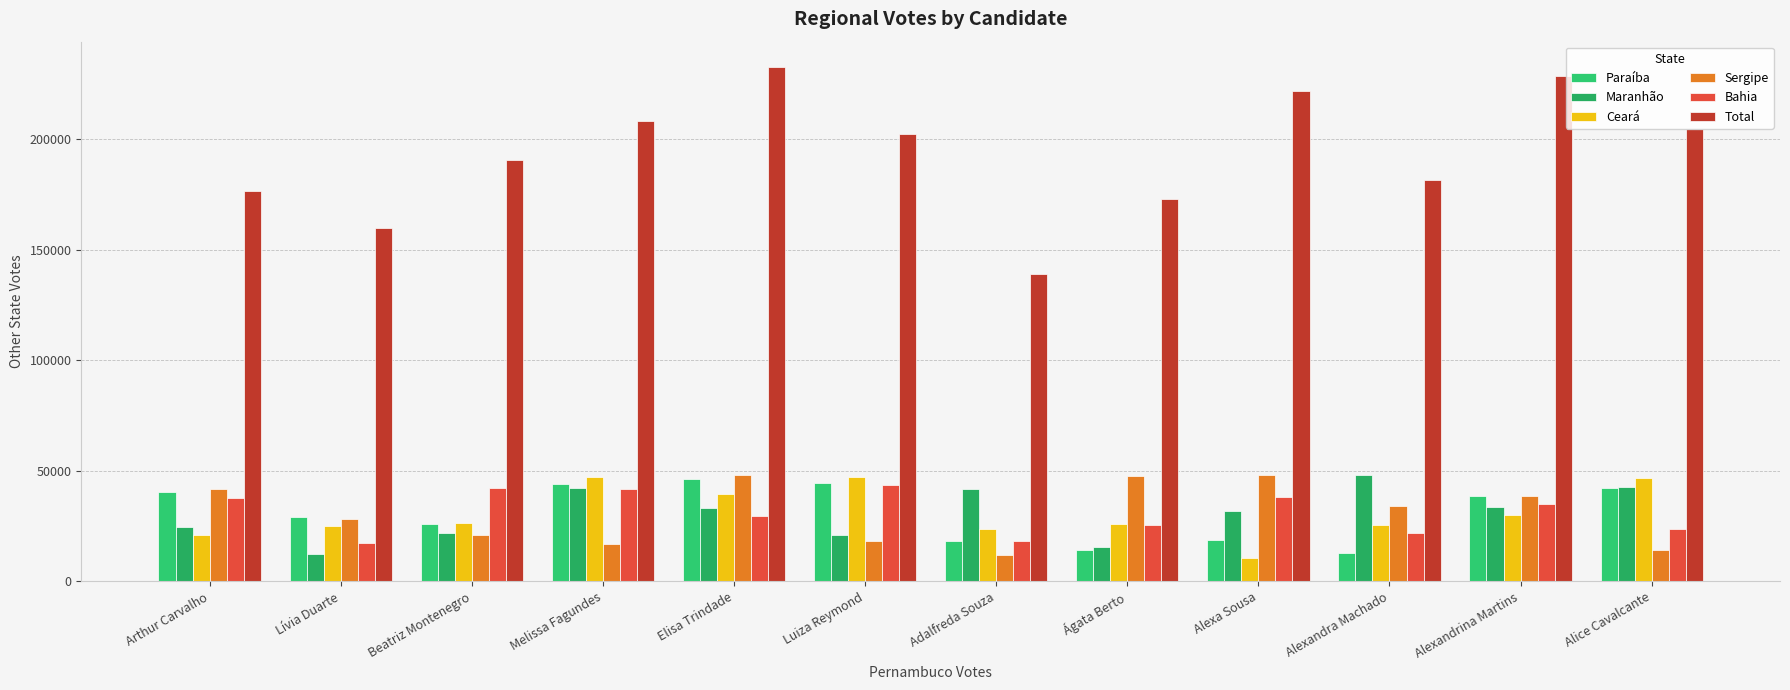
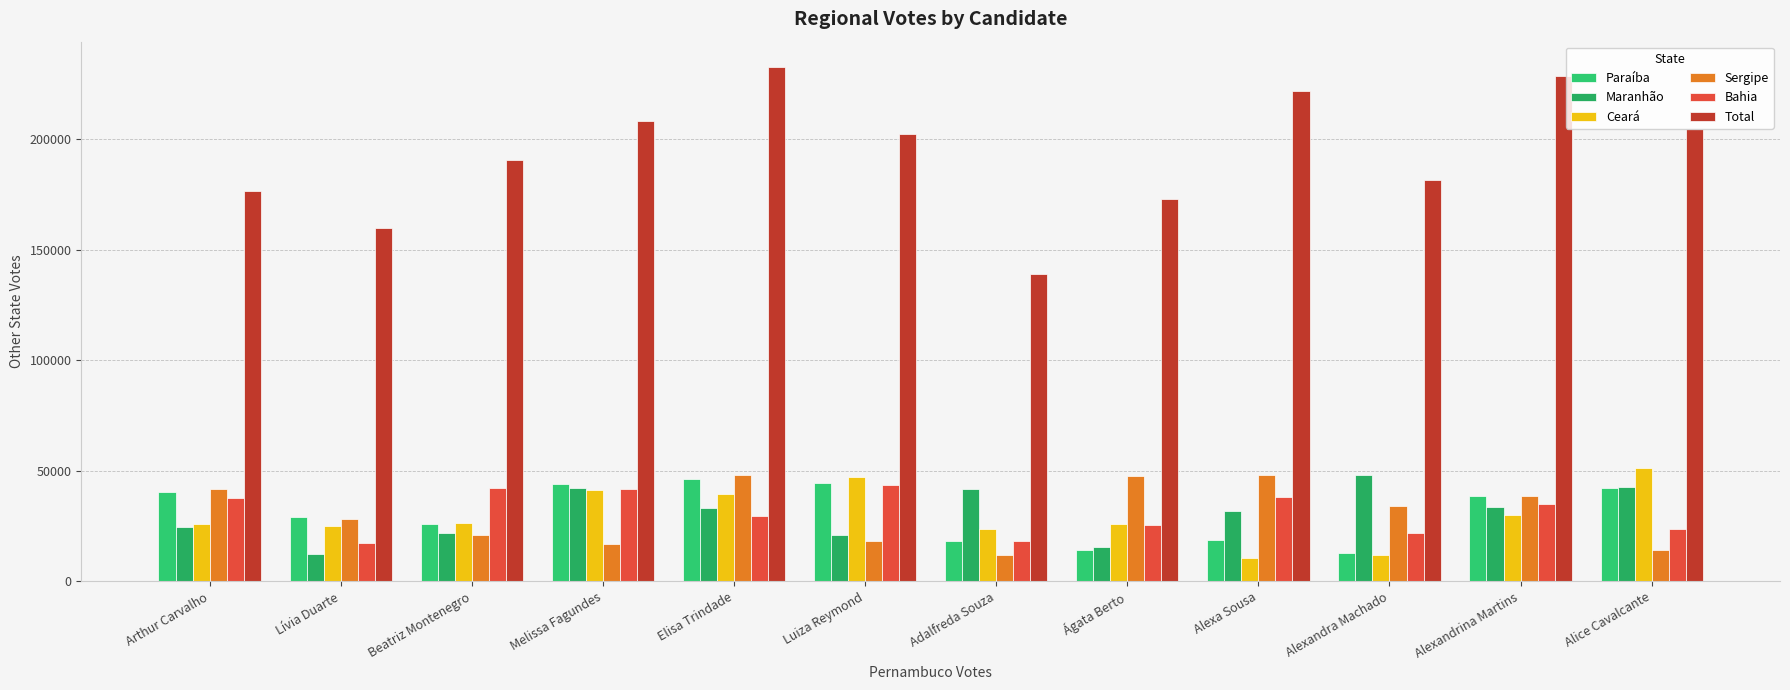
  {
    "Ceará": {
-     "Arthur Carvalho": 21000,
+     "Arthur Carvalho": 26000,
      "Lívia Duarte": 25000,
      "Beatriz Montenegro": 26000,
-     "Melissa Fagundes": 47000,
+     "Melissa Fagundes": 42000,
      "Elisa Trindade": 39000,
      "Luiza Reymond": 47000,
      "Adalfreda Souza": 24000,
      "Ágata Berto": 26000,
      "Alexa Sousa": 11000,
-     "Alexandra Machado": 25000,
+     "Alexandra Machado": 12000,
      "Alexandrina Martins": 30000,
-     "Alice Cavalcante": 47000
+     "Alice Cavalcante": 52000
    }
  }
